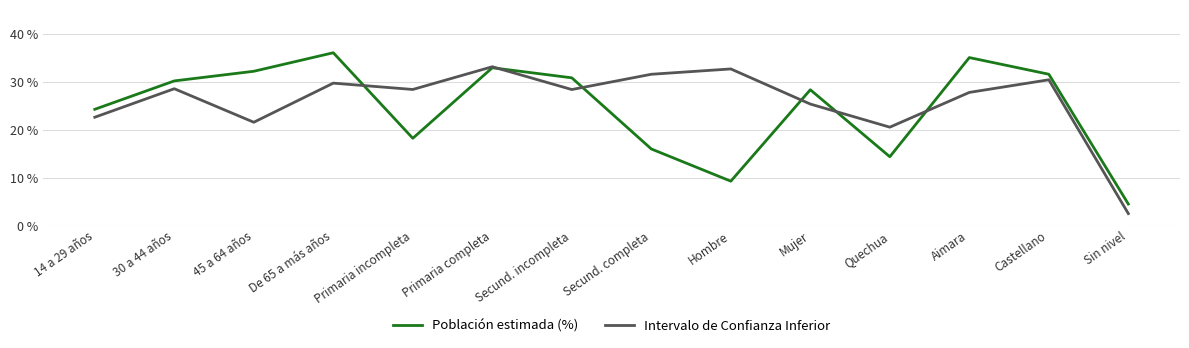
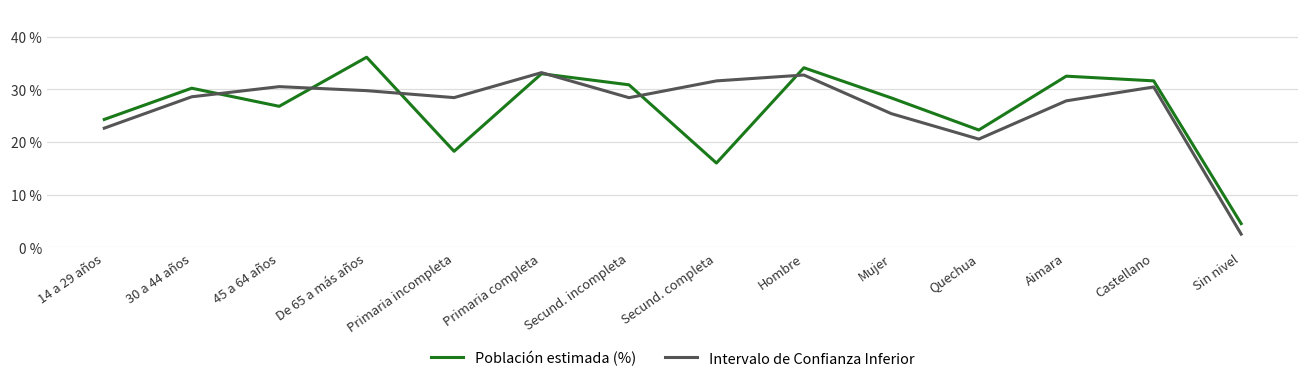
  {
    "Población estimada (%)": {
      "14 a 29 años": "24 %",
      "30 a 44 años": "30 %",
-     "45 a 64 años": "32 %",
+     "45 a 64 años": "27 %",
      "De 65 a más años": "36 %",
      "Primaria incompleta": "18 %",
      "Secund. incompleta": "31 %",
      "Secund. completa": "16 %",
-     "Hombre": "9 %",
+     "Hombre": "34 %",
      "Mujer": "28 %",
-     "Quechua": "14 %",
-     "Aimara": "35 %",
+     "Quechua": "22 %",
+     "Aimara": "32 %",
      "Castellano": "32 %",
      "Sin nivel": "4 %"
    },
    "Intervalo de Confianza Inferior": {
      "14 a 29 años": "23 %",
      "30 a 44 años": "29 %",
-     "45 a 64 años": "22 %",
+     "45 a 64 años": "30 %",
      "De 65 a más años": "30 %",
      "Primaria incompleta": "28 %",
      "Secund. incompleta": "28 %",
      "Secund. completa": "32 %",
      "Hombre": "33 %",
      "Mujer": "25 %",
      "Quechua": "21 %",
      "Aimara": "28 %",
      "Castellano": "30 %",
      "Sin nivel": "2 %"
    }
  }
